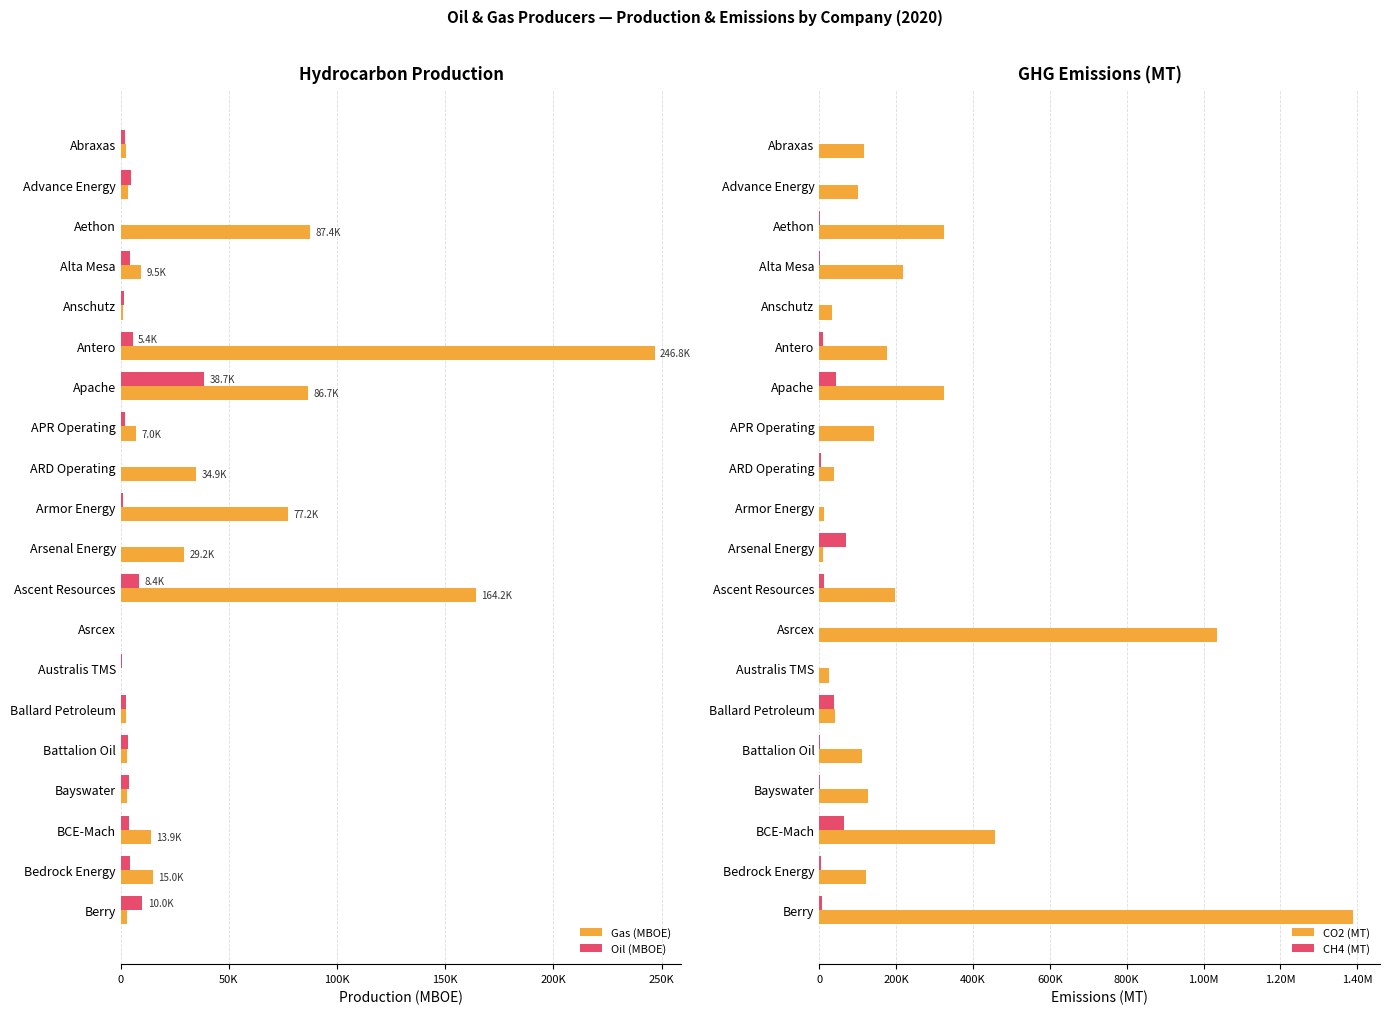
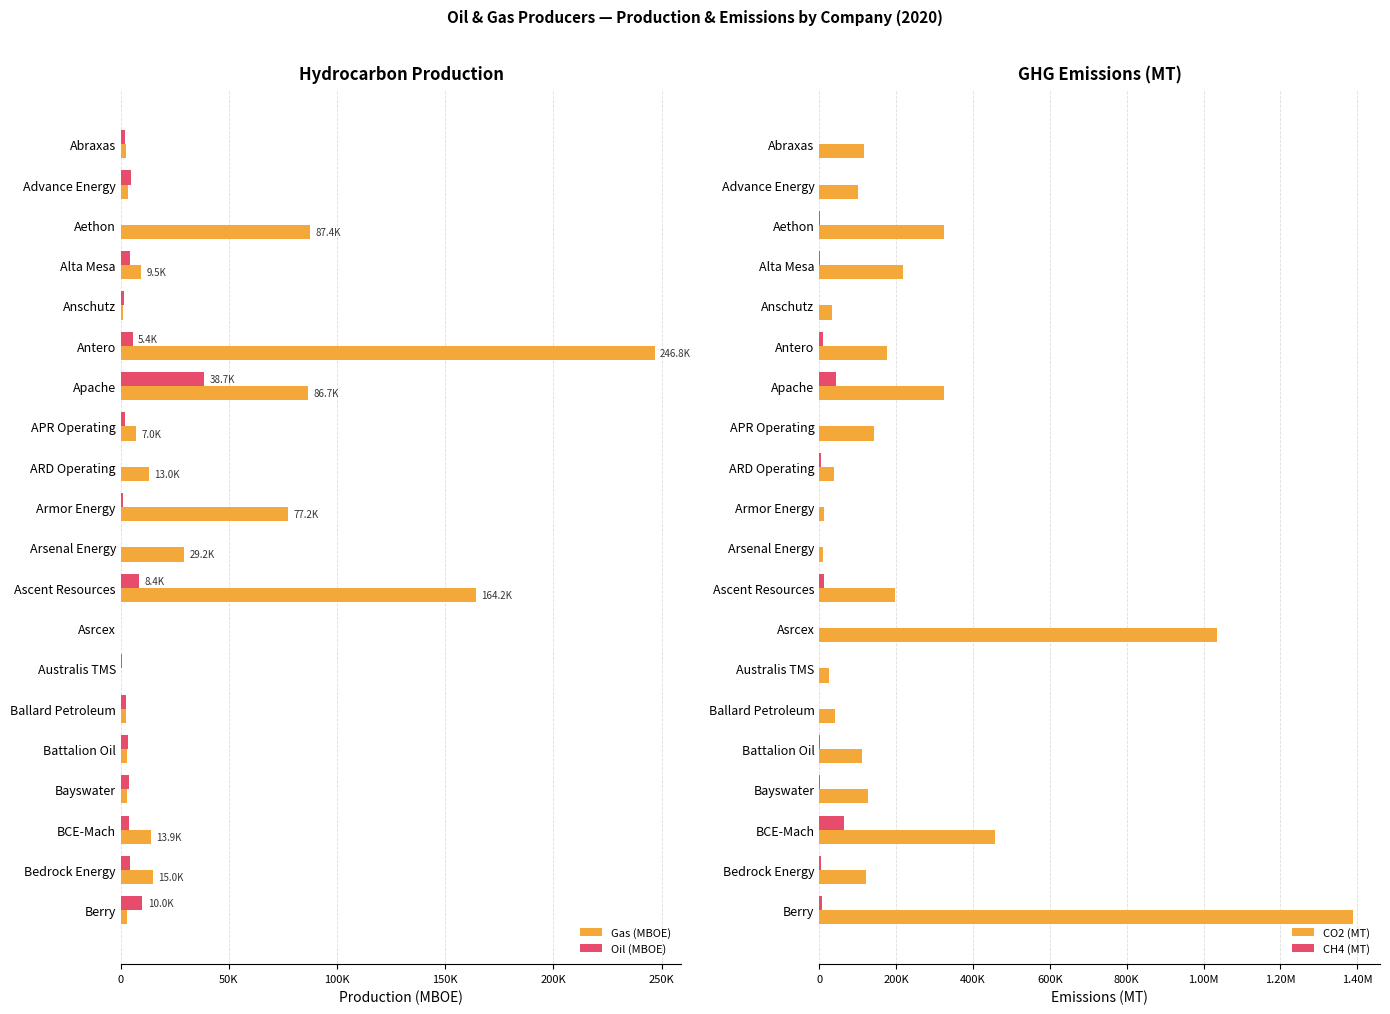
  {
    "Hydrocarbon Production": {
      "Gas (MBOE)": {
        "Aethon": "87.4K",
        "Alta Mesa": "9.5K",
        "Antero": "246.8K",
        "Apache": "86.7K",
        "APR Operating": "7.0K",
-       "ARD Operating": "34.9K",
+       "ARD Operating": "13.0K",
        "Armor Energy": "77.2K",
        "Arsenal Energy": "29.2K",
        "Ascent Resources": "164.2K",
        "BCE-Mach": "13.9K",
        "Bedrock Energy": "15.0K"
      },
      "Oil (MBOE)": {
        "Antero": "5.4K",
        "Apache": "38.7K",
        "Ascent Resources": "8.4K",
        "Berry": "10.0K"
      }
    },
    "GHG Emissions (MT)": {
      "CO2 (MT)": {
        "Abraxas": "120000",
        "Advance Energy": "100000",
        "Aethon": "320000",
        "Alta Mesa": "220000",
        "Anschutz": "30000",
        "Antero": "180000",
        "Apache": "320000",
        "APR Operating": "140000",
        "ARD Operating": "40000",
        "Armor Energy": "10000",
        "Arsenal Energy": "10000",
        "Ascent Resources": "200000",
        "Asrcex": "1040000",
        "Australis TMS": "30000",
        "Ballard Petroleum": "40000",
        "Battalion Oil": "110000",
        "Bayswater": "130000",
        "BCE-Mach": "460000",
        "Bedrock Energy": "120000",
        "Berry": "1390000"
      },
      "CH4 (MT)": {
        "Antero": "10000",
        "Apache": "40000",
-       "Arsenal Energy": "70000",
+       "Arsenal Energy": "0",
        "Ascent Resources": "10000",
-       "Ballard Petroleum": "40000",
+       "Ballard Petroleum": "0",
        "BCE-Mach": "60000"
      }
    }
  }
